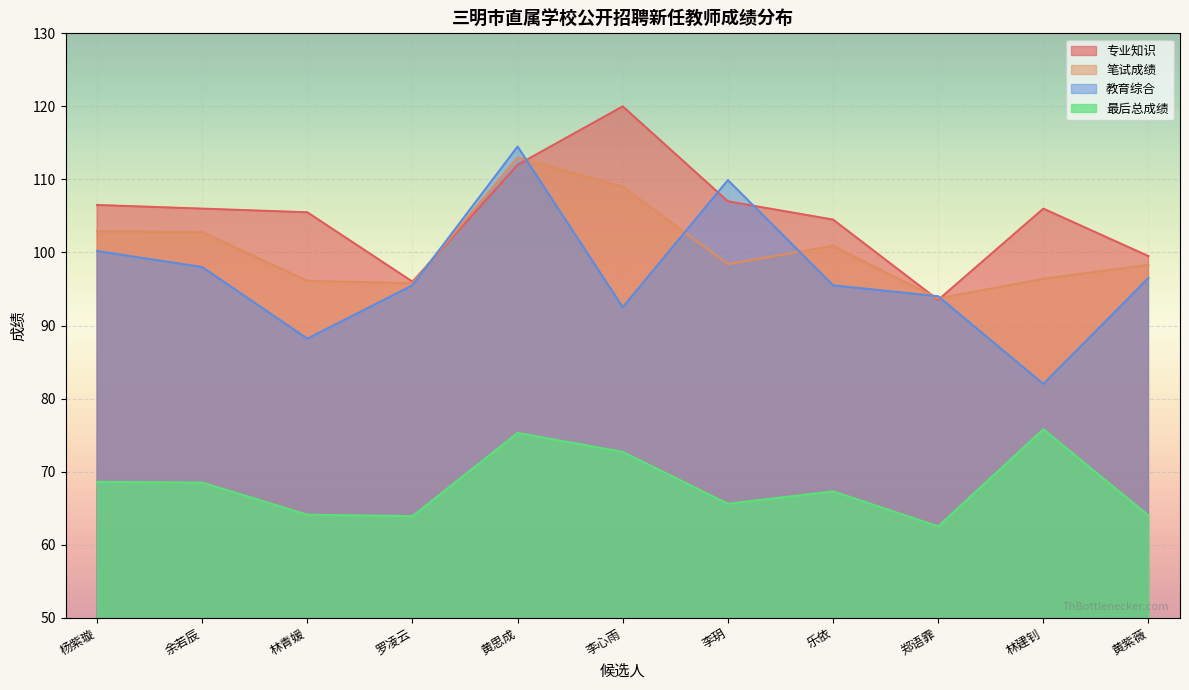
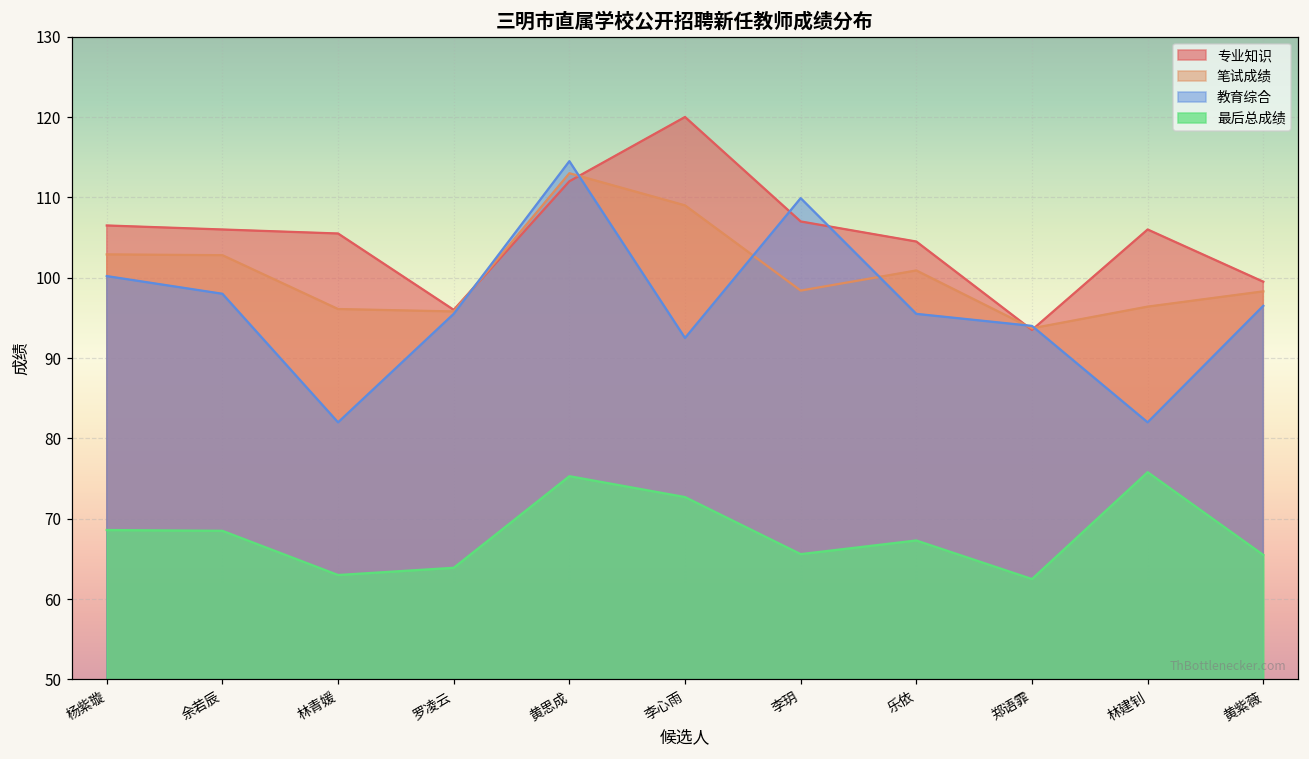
  {
    "教育综合": {
      "杨紫璇": 100,
      "余若辰": 98,
-     "林青媛": 88,
+     "林青媛": 82,
      "黄思成": 115,
      "李心雨": 93,
      "李玥": 110,
      "乐依": 96,
      "林建钊": 82,
      "黄紫薇": 97
    },
    "最后总成绩": {
      "杨紫璇": 69,
      "余若辰": 69,
-     "林青媛": 64,
+     "林青媛": 63,
      "罗凌云": 64,
      "黄思成": 75,
      "李心雨": 73,
      "李玥": 66,
      "乐依": 67,
      "郑语霏": 63,
      "林建钊": 76,
-     "黄紫薇": 64
+     "黄紫薇": 66
    }
  }
